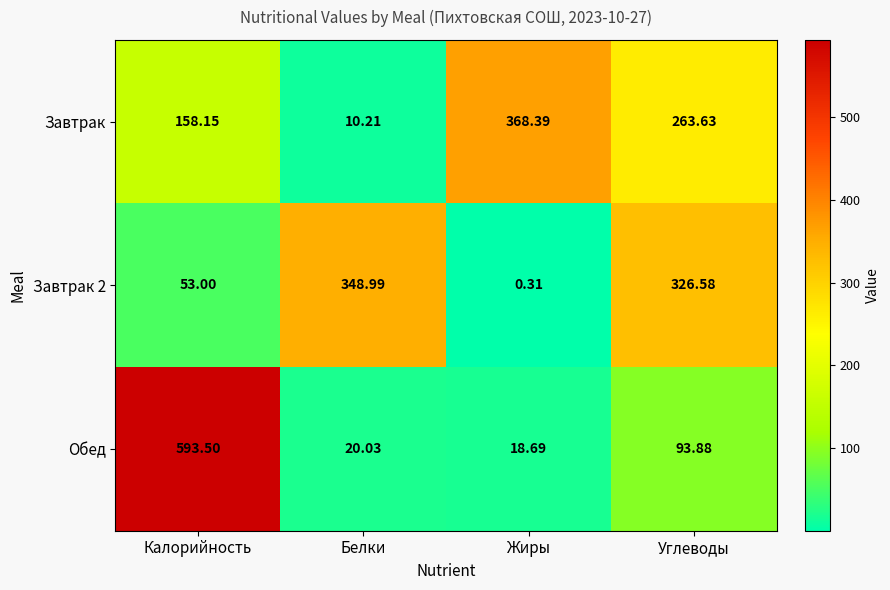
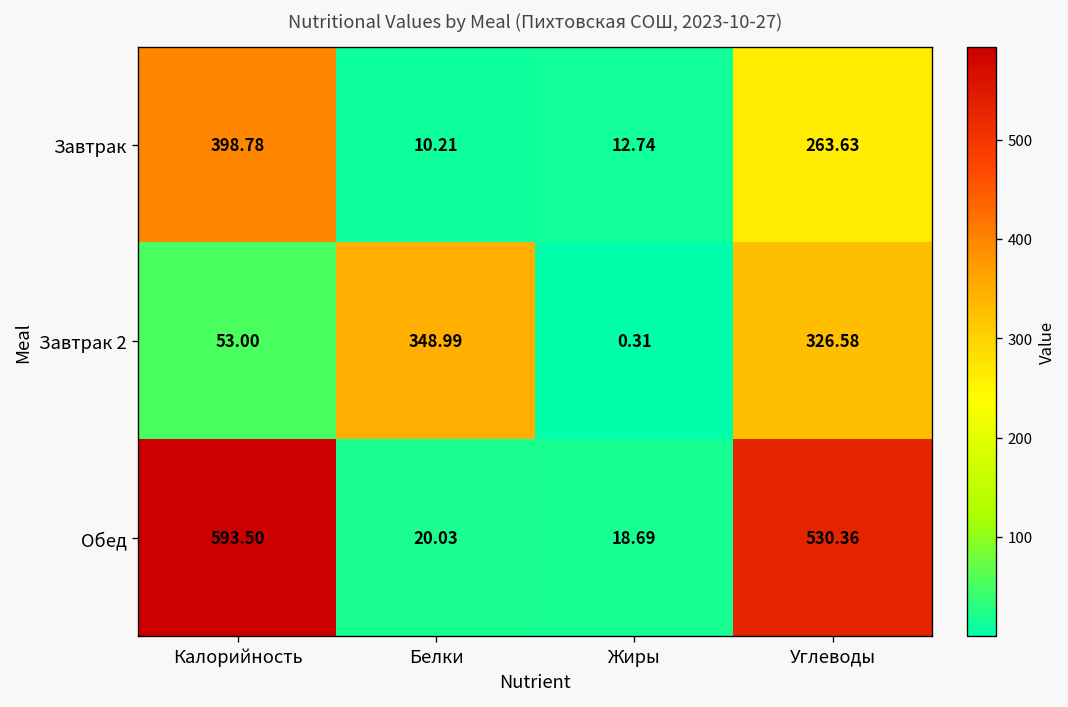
  {
    "Завтрак": {
-     "Калорийность": 158.15,
+     "Калорийность": 398.78,
      "Белки": 10.21,
-     "Жиры": 368.39,
+     "Жиры": 12.74,
      "Углеводы": 263.63
    },
    "Завтрак 2": {
      "Калорийность": 53.00,
      "Белки": 348.99,
      "Жиры": 0.31,
      "Углеводы": 326.58
    },
    "Обед": {
      "Калорийность": 593.50,
      "Белки": 20.03,
      "Жиры": 18.69,
-     "Углеводы": 93.88
+     "Углеводы": 530.36
    }
  }
